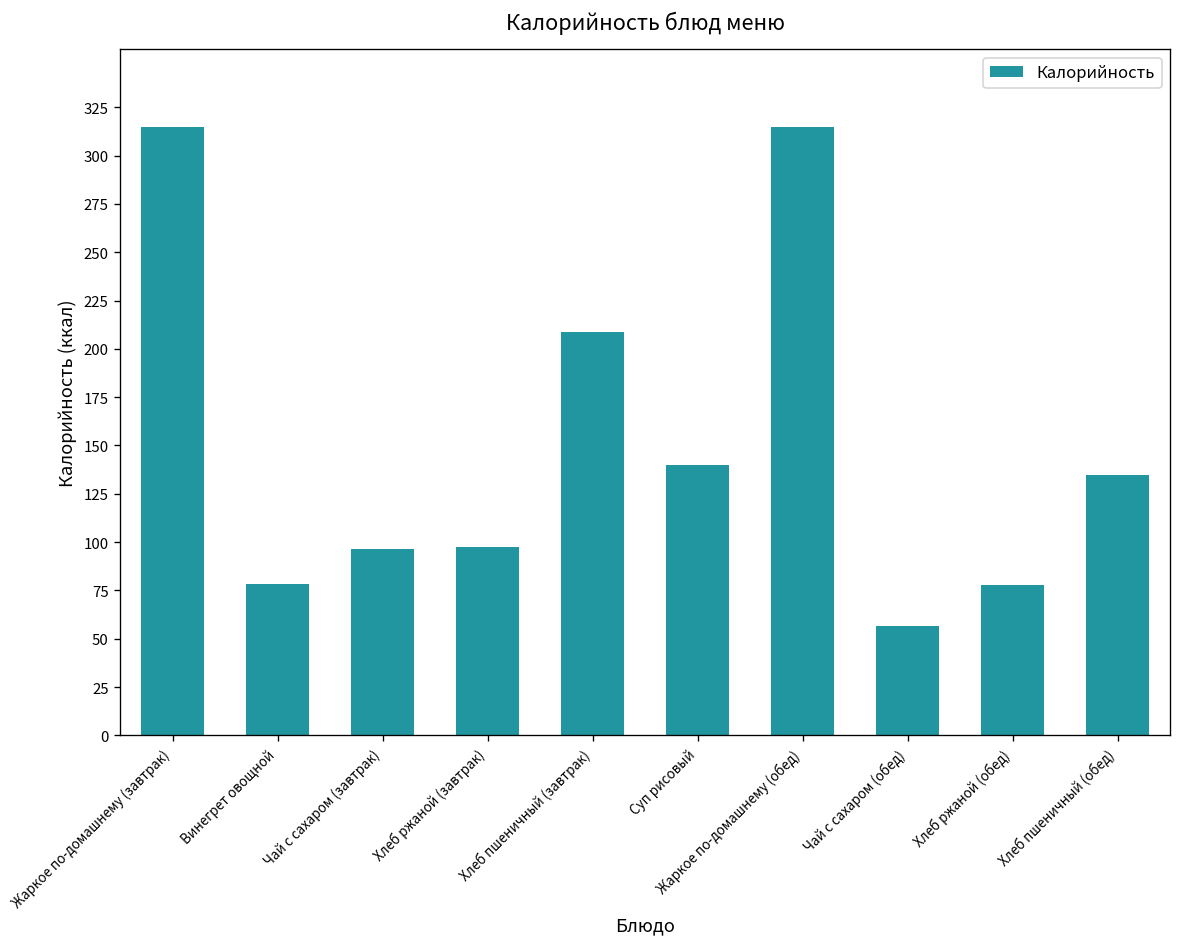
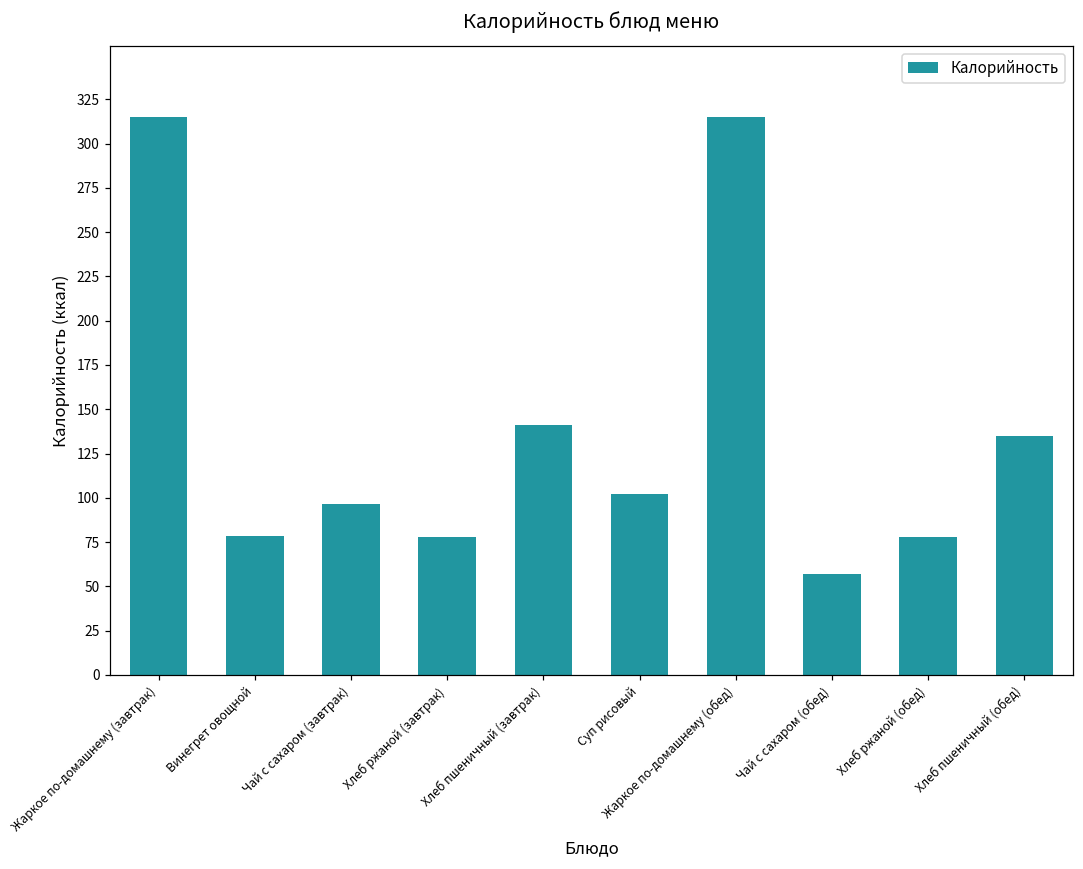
  {
    "Жаркое по-домашнему (завтрак)": 315,
    "Винегрет овощной": 78,
    "Чай с сахаром (завтрак)": 97,
-   "Хлеб ржаной (завтрак)": 98,
-   "Хлеб пшеничный (завтрак)": 209,
-   "Суп рисовый": 140,
+   "Хлеб ржаной (завтрак)": 78,
+   "Хлеб пшеничный (завтрак)": 141,
+   "Суп рисовый": 102,
    "Жаркое по-домашнему (обед)": 315,
    "Чай с сахаром (обед)": 57,
    "Хлеб ржаной (обед)": 78,
    "Хлеб пшеничный (обед)": 135
  }
